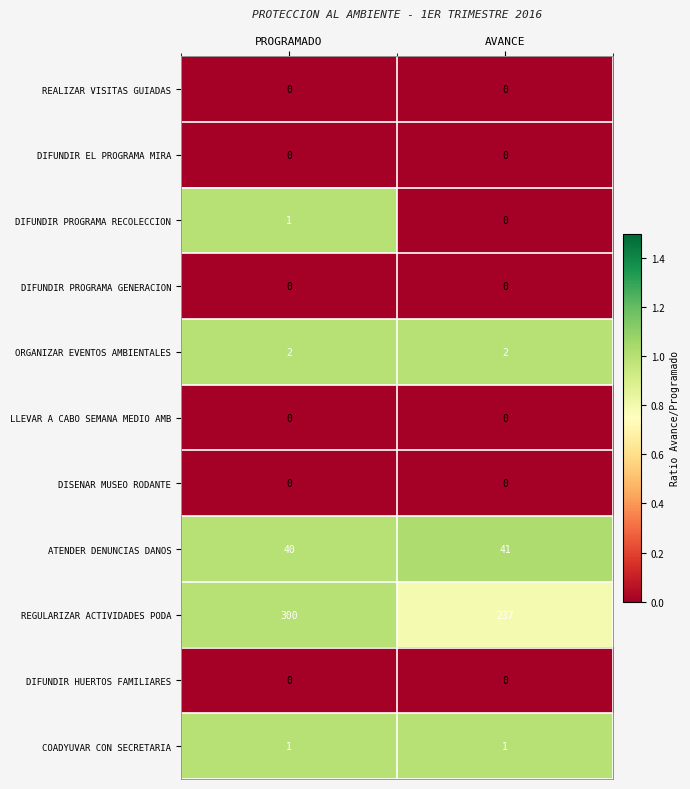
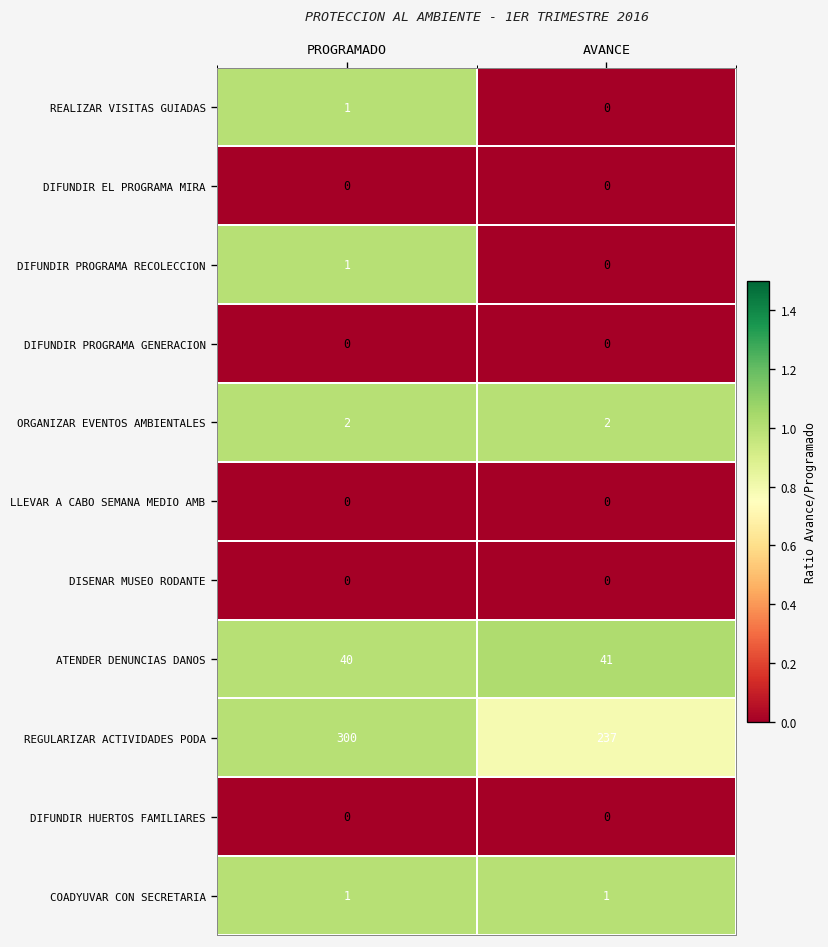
  {
    "REALIZAR VISITAS GUIADAS": {
-     "PROGRAMADO": 0,
+     "PROGRAMADO": 1,
      "AVANCE": 0
    },
    "DIFUNDIR EL PROGRAMA MIRA": {
      "PROGRAMADO": 0,
      "AVANCE": 0
    },
    "DIFUNDIR PROGRAMA RECOLECCION": {
      "PROGRAMADO": 1,
      "AVANCE": 0
    },
    "DIFUNDIR PROGRAMA GENERACION": {
      "PROGRAMADO": 0,
      "AVANCE": 0
    },
    "ORGANIZAR EVENTOS AMBIENTALES": {
      "PROGRAMADO": 2,
      "AVANCE": 2
    },
    "LLEVAR A CABO SEMANA MEDIO AMB": {
      "PROGRAMADO": 0,
      "AVANCE": 0
    },
    "DISENAR MUSEO RODANTE": {
      "PROGRAMADO": 0,
      "AVANCE": 0
    },
    "ATENDER DENUNCIAS DANOS": {
      "PROGRAMADO": 40,
      "AVANCE": 41
    },
    "REGULARIZAR ACTIVIDADES PODA": {
      "PROGRAMADO": 300,
      "AVANCE": 237
    },
    "DIFUNDIR HUERTOS FAMILIARES": {
      "PROGRAMADO": 0,
      "AVANCE": 0
    },
    "COADYUVAR CON SECRETARIA": {
      "PROGRAMADO": 1,
      "AVANCE": 1
    }
  }
